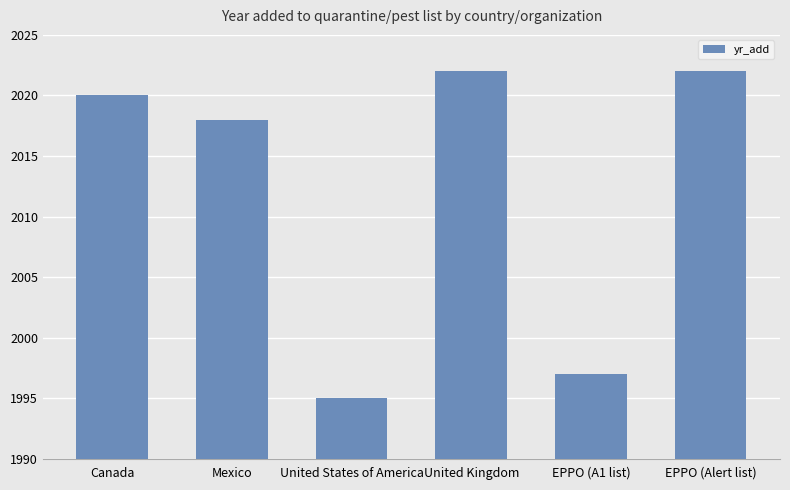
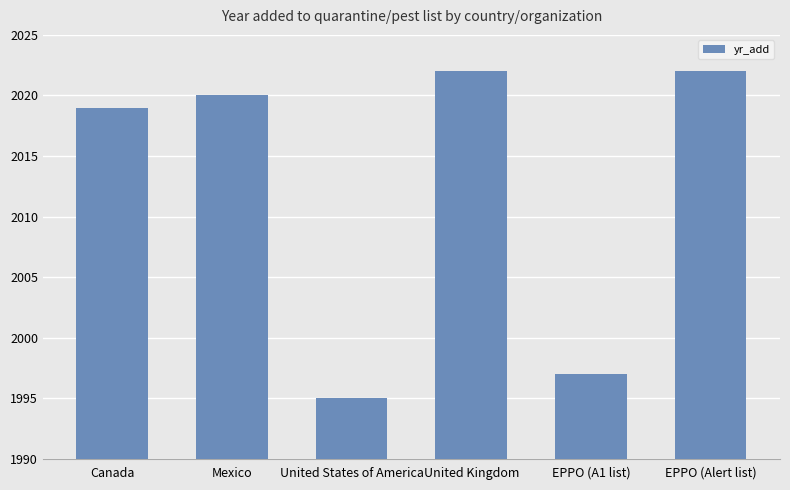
  {
-   "Canada": 2020,
-   "Mexico": 2018,
+   "Canada": 2019,
+   "Mexico": 2020,
    "United States of America": 1995,
    "United Kingdom": 2022,
    "EPPO (A1 list)": 1997,
    "EPPO (Alert list)": 2022
  }
